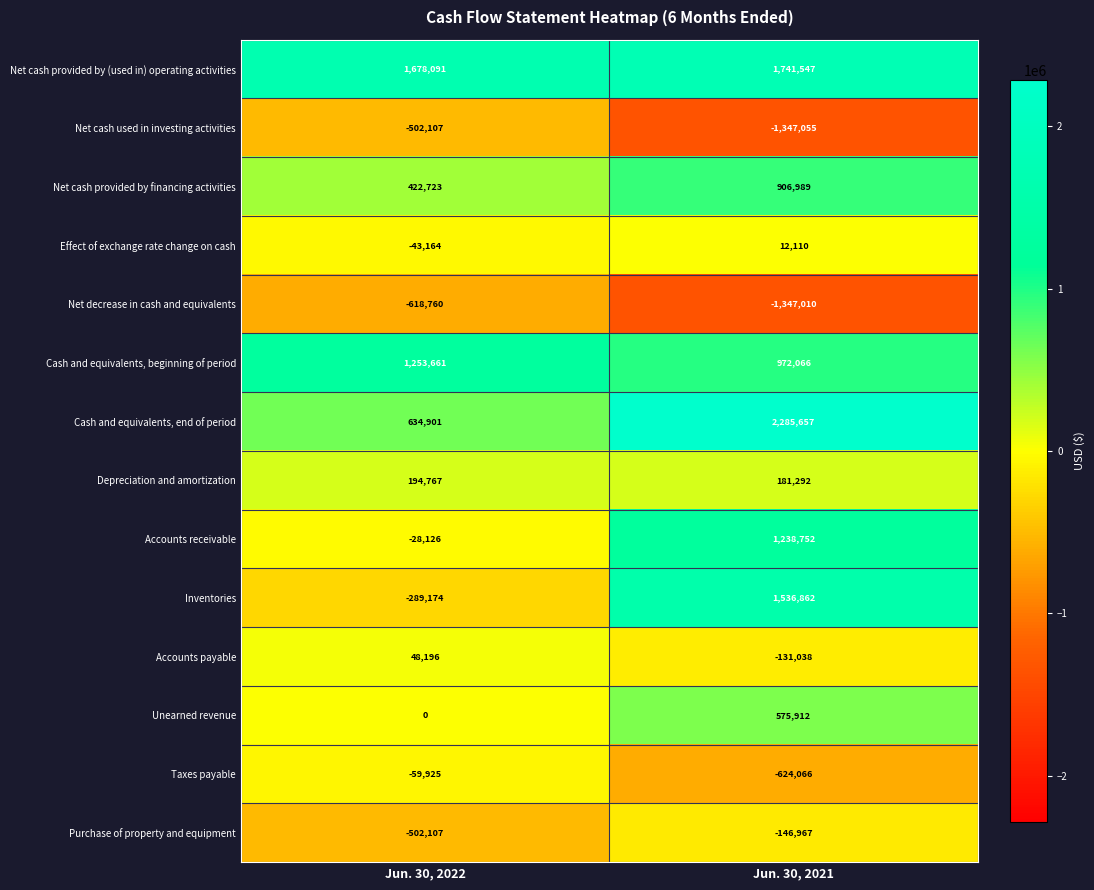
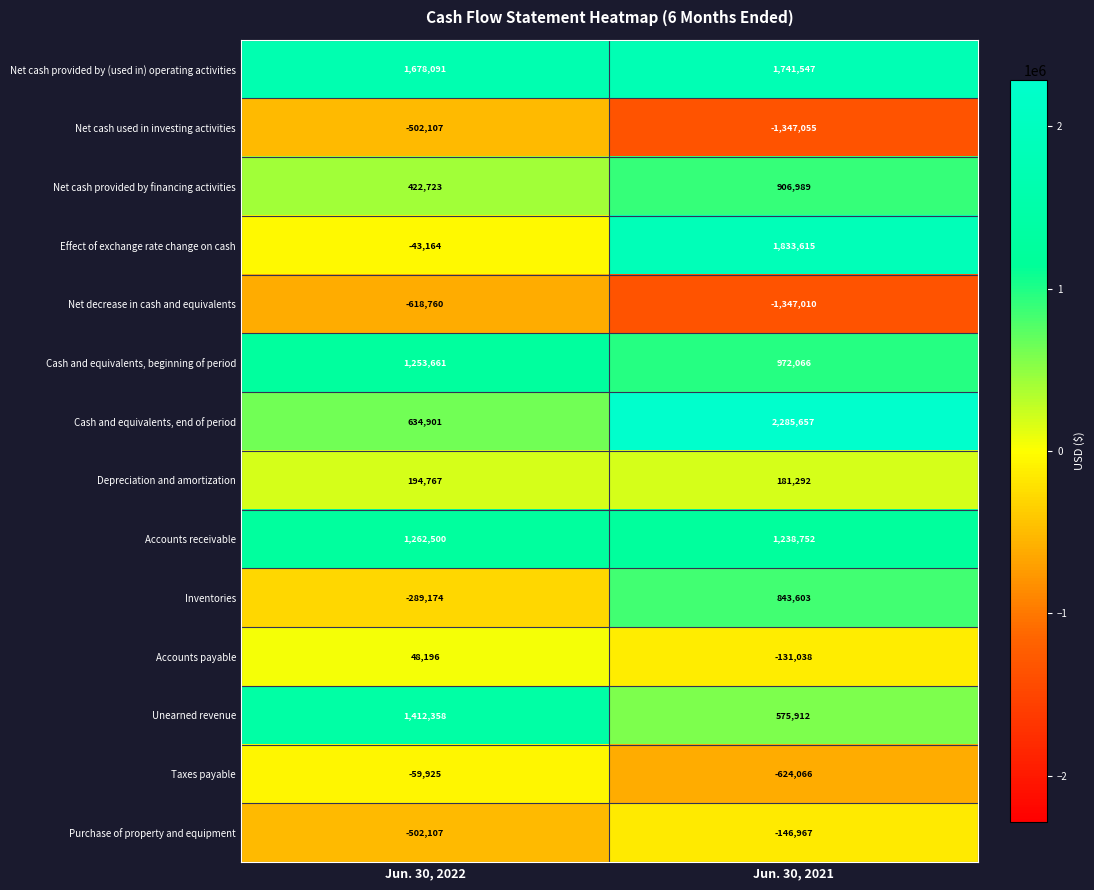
  {
    "Net cash provided by (used in) operating activities": {
      "Jun. 30, 2022": "1,678,091",
      "Jun. 30, 2021": "1,741,547"
    },
    "Net cash used in investing activities": {
      "Jun. 30, 2022": "-502,107",
      "Jun. 30, 2021": "-1,347,055"
    },
    "Net cash provided by financing activities": {
      "Jun. 30, 2022": "422,723",
      "Jun. 30, 2021": "906,989"
    },
    "Effect of exchange rate change on cash": {
      "Jun. 30, 2022": "-43,164",
-     "Jun. 30, 2021": "12,110"
+     "Jun. 30, 2021": "1,833,615"
    },
    "Net decrease in cash and equivalents": {
      "Jun. 30, 2022": "-618,760",
      "Jun. 30, 2021": "-1,347,010"
    },
    "Cash and equivalents, beginning of period": {
      "Jun. 30, 2022": "1,253,661",
      "Jun. 30, 2021": "972,066"
    },
    "Cash and equivalents, end of period": {
      "Jun. 30, 2022": "634,901",
      "Jun. 30, 2021": "2,285,657"
    },
    "Depreciation and amortization": {
      "Jun. 30, 2022": "194,767",
      "Jun. 30, 2021": "181,292"
    },
    "Accounts receivable": {
-     "Jun. 30, 2022": "-28,126",
+     "Jun. 30, 2022": "1,262,500",
      "Jun. 30, 2021": "1,238,752"
    },
    "Inventories": {
      "Jun. 30, 2022": "-289,174",
-     "Jun. 30, 2021": "1,536,862"
+     "Jun. 30, 2021": "843,603"
    },
    "Accounts payable": {
      "Jun. 30, 2022": "48,196",
      "Jun. 30, 2021": "-131,038"
    },
    "Unearned revenue": {
-     "Jun. 30, 2022": "0",
+     "Jun. 30, 2022": "1,412,358",
      "Jun. 30, 2021": "575,912"
    },
    "Taxes payable": {
      "Jun. 30, 2022": "-59,925",
      "Jun. 30, 2021": "-624,066"
    },
    "Purchase of property and equipment": {
      "Jun. 30, 2022": "-502,107",
      "Jun. 30, 2021": "-146,967"
    }
  }
